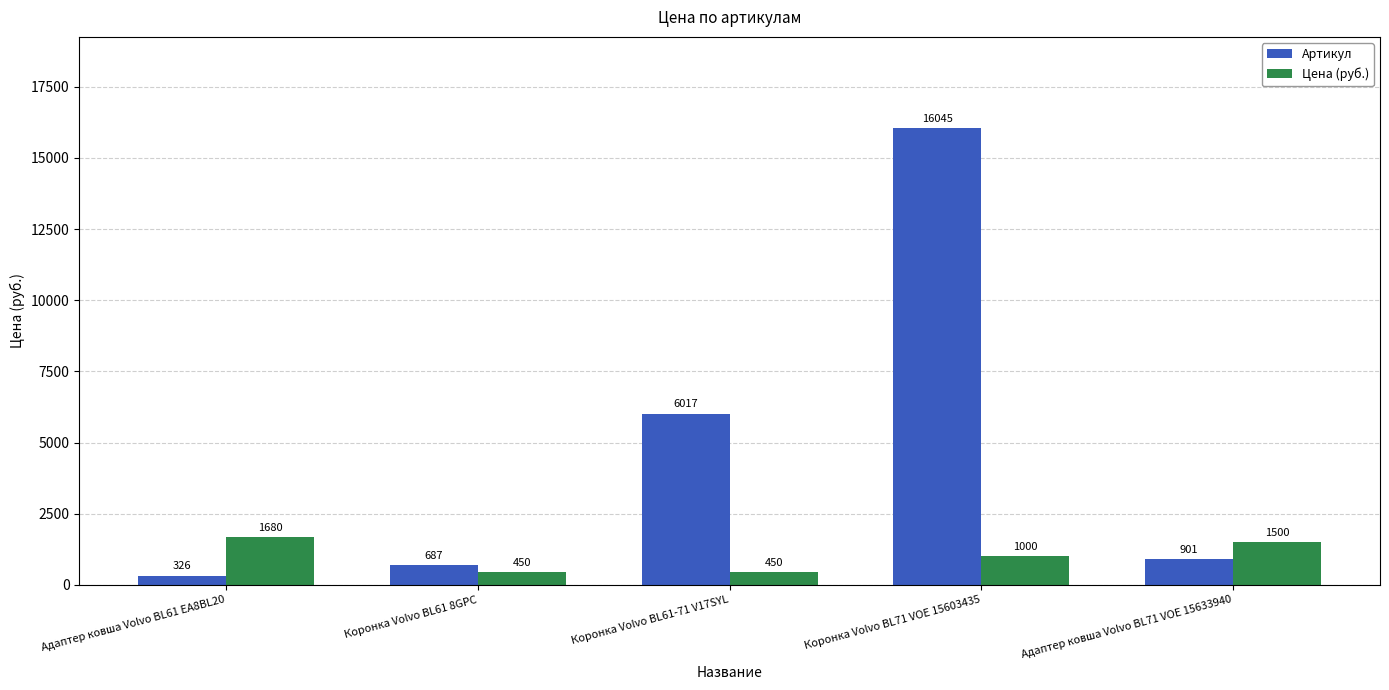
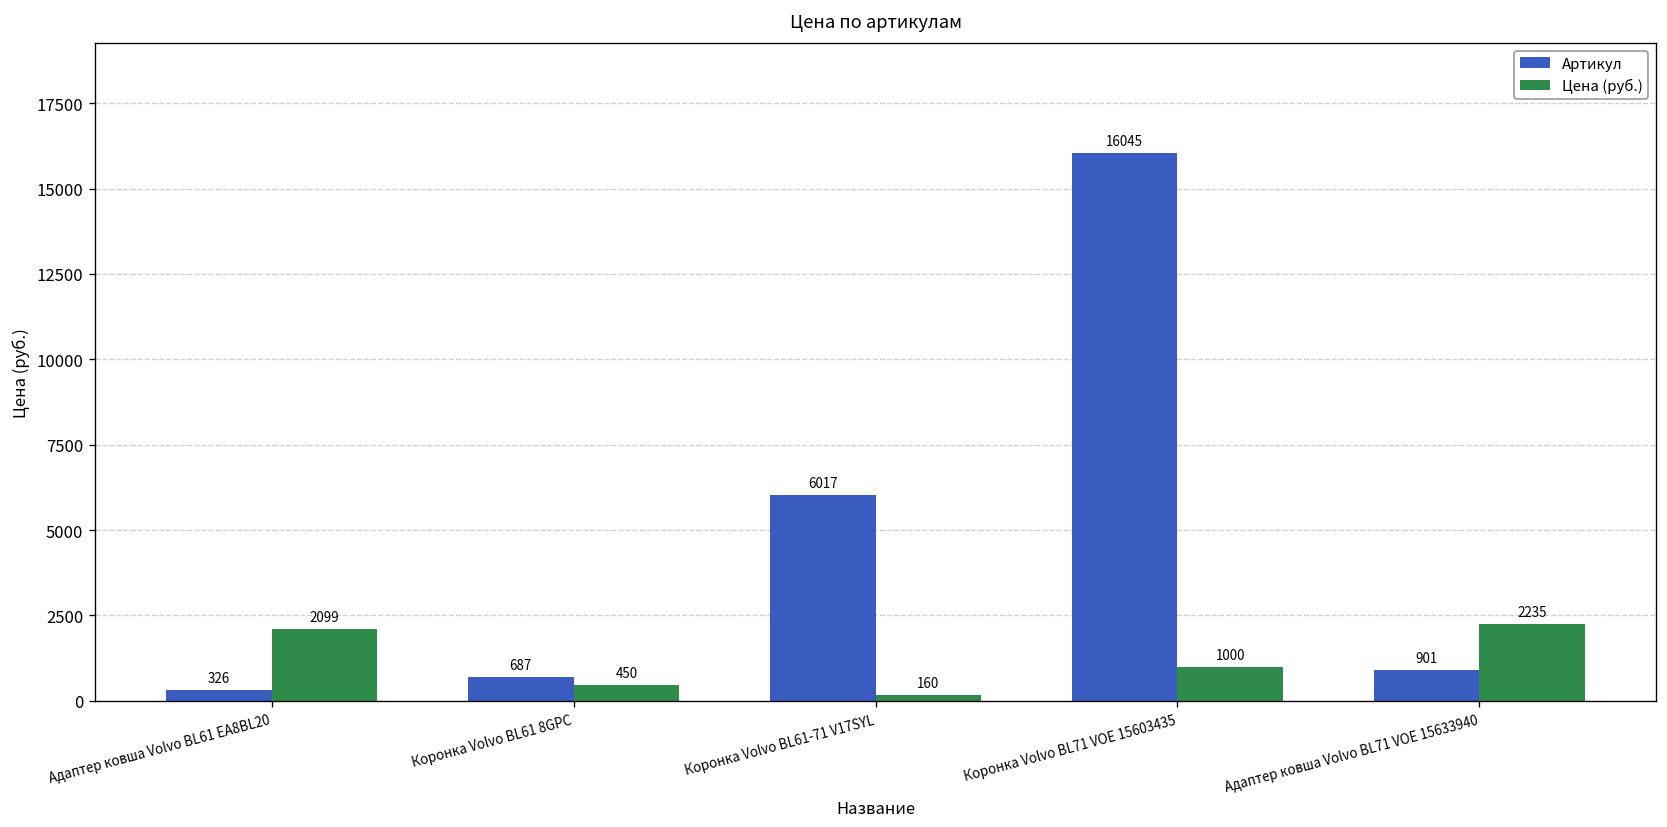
  {
    "Артикул": {
      "Адаптер ковша Volvo BL61 EA8BL20": 326,
      "Коронка Volvo BL61 8GPC": 687,
      "Коронка Volvo BL61-71 V17SYL": 6017,
      "Коронка Volvo BL71 VOE 15603435": 16045,
      "Адаптер ковша Volvo BL71 VOE 15633940": 901
    },
    "Цена (руб.)": {
-     "Адаптер ковша Volvo BL61 EA8BL20": 1680,
+     "Адаптер ковша Volvo BL61 EA8BL20": 2099,
      "Коронка Volvo BL61 8GPC": 450,
-     "Коронка Volvo BL61-71 V17SYL": 450,
+     "Коронка Volvo BL61-71 V17SYL": 160,
      "Коронка Volvo BL71 VOE 15603435": 1000,
-     "Адаптер ковша Volvo BL71 VOE 15633940": 1500
+     "Адаптер ковша Volvo BL71 VOE 15633940": 2235
    }
  }
